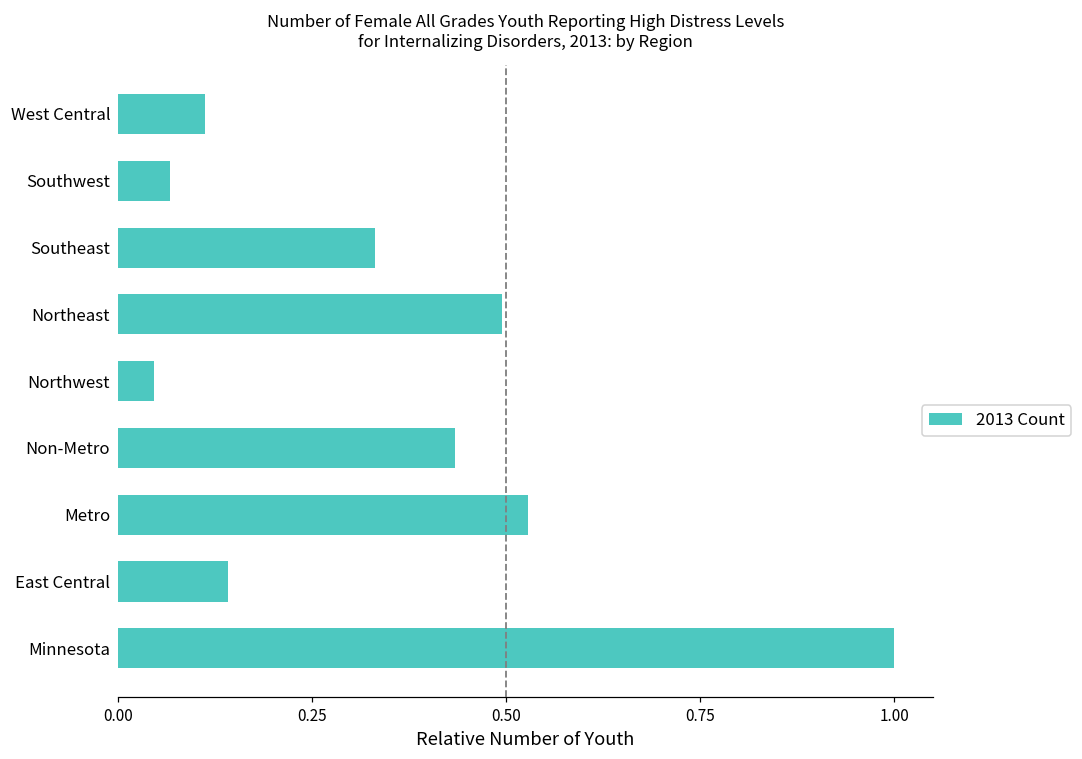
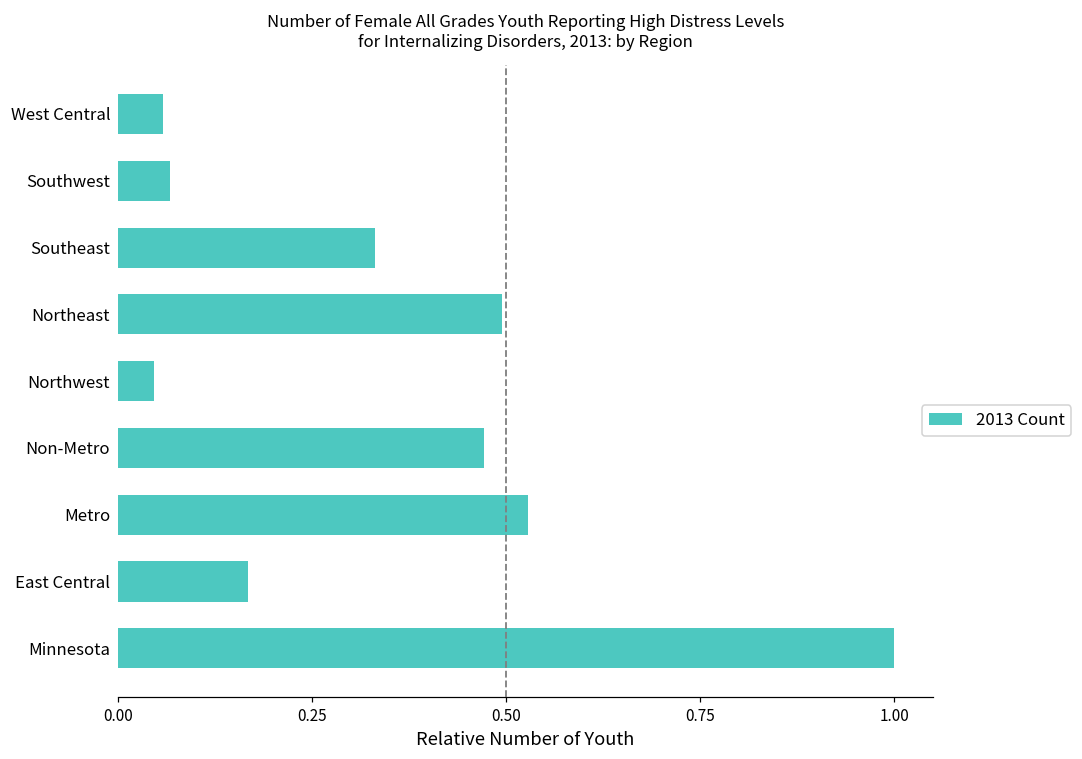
  {
-   "West Central": 0.11,
+   "West Central": 0.06,
    "Southwest": 0.07,
    "Southeast": 0.33,
    "Northeast": 0.50,
    "Northwest": 0.05,
-   "Non-Metro": 0.43,
+   "Non-Metro": 0.47,
    "Metro": 0.53,
-   "East Central": 0.14,
+   "East Central": 0.17,
    "Minnesota": 1.00
  }
